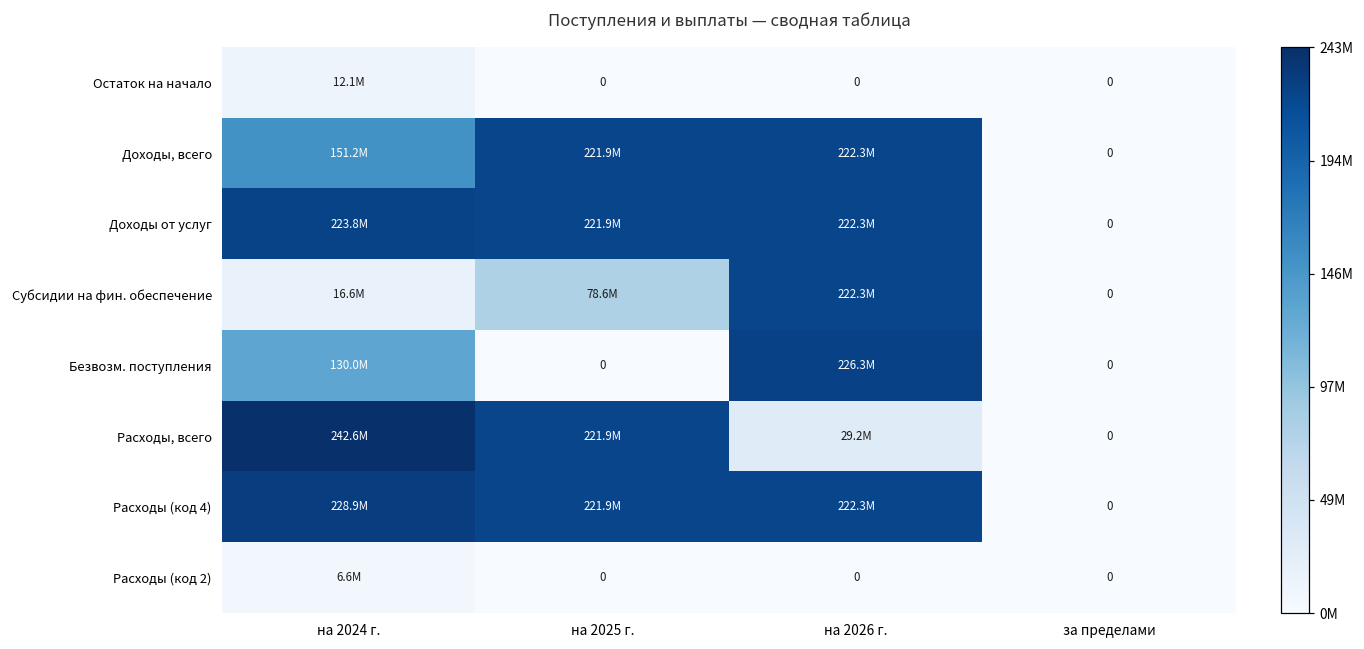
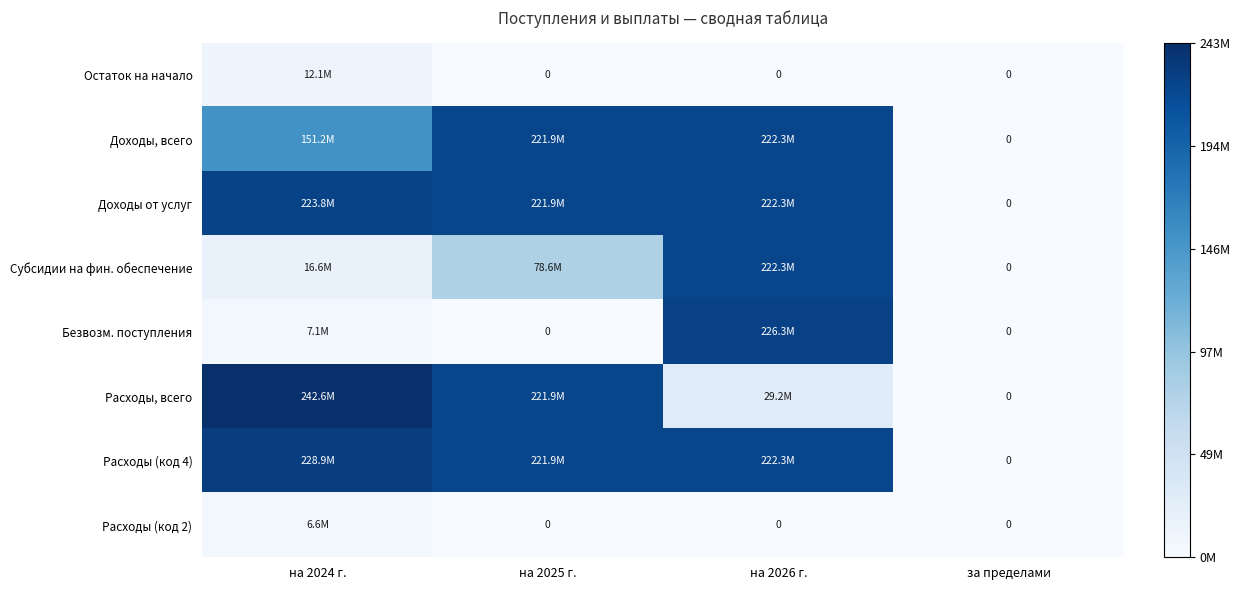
  {
    "Остаток на начало": {
      "на 2024 г.": "12.1M",
      "на 2025 г.": "0",
      "на 2026 г.": "0",
      "за пределами": "0"
    },
    "Доходы, всего": {
      "на 2024 г.": "151.2M",
      "на 2025 г.": "221.9M",
      "на 2026 г.": "222.3M",
      "за пределами": "0"
    },
    "Доходы от услуг": {
      "на 2024 г.": "223.8M",
      "на 2025 г.": "221.9M",
      "на 2026 г.": "222.3M",
      "за пределами": "0"
    },
    "Субсидии на фин. обеспечение": {
      "на 2024 г.": "16.6M",
      "на 2025 г.": "78.6M",
      "на 2026 г.": "222.3M",
      "за пределами": "0"
    },
    "Безвозм. поступления": {
-     "на 2024 г.": "130.0M",
+     "на 2024 г.": "7.1M",
      "на 2025 г.": "0",
      "на 2026 г.": "226.3M",
      "за пределами": "0"
    },
    "Расходы, всего": {
      "на 2024 г.": "242.6M",
      "на 2025 г.": "221.9M",
      "на 2026 г.": "29.2M",
      "за пределами": "0"
    },
    "Расходы (код 4)": {
      "на 2024 г.": "228.9M",
      "на 2025 г.": "221.9M",
      "на 2026 г.": "222.3M",
      "за пределами": "0"
    },
    "Расходы (код 2)": {
      "на 2024 г.": "6.6M",
      "на 2025 г.": "0",
      "на 2026 г.": "0",
      "за пределами": "0"
    }
  }
